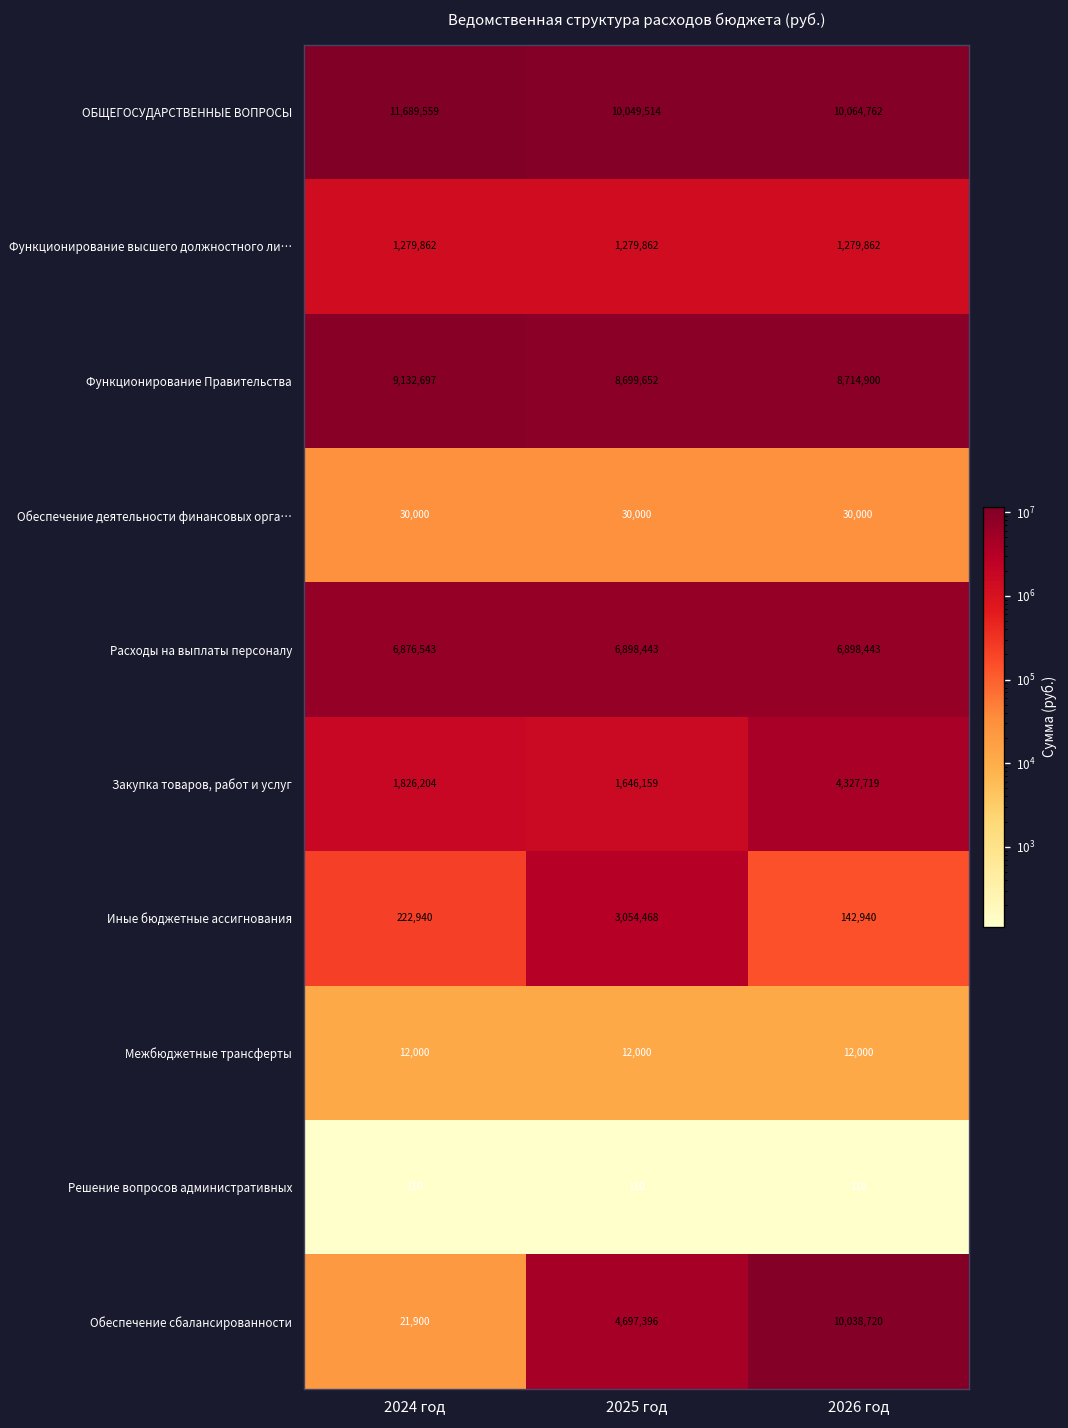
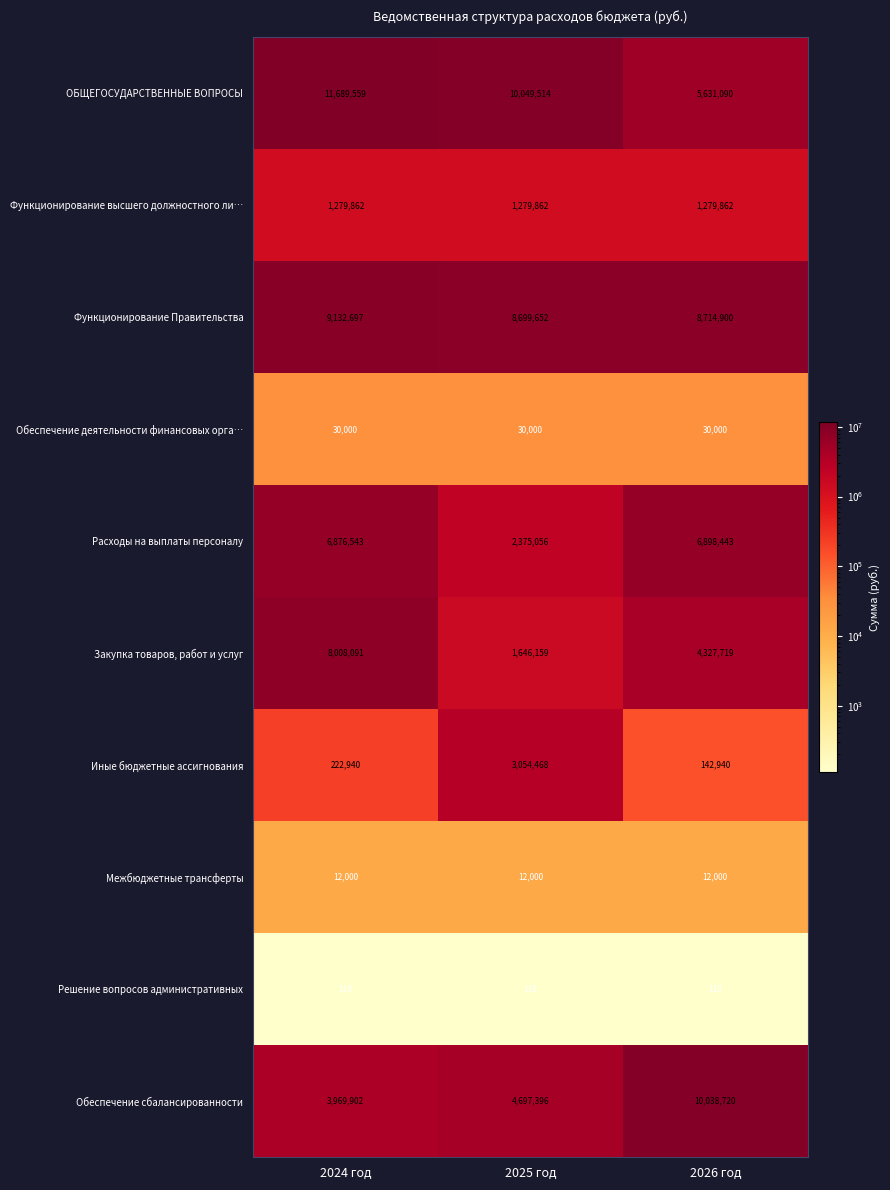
  {
    "ОБЩЕГОСУДАРСТВЕННЫЕ ВОПРОСЫ": {
      "2024 год": "11,689,559",
      "2025 год": "10,049,514",
-     "2026 год": "10,064,762"
+     "2026 год": "5,631,090"
    },
    "Функционирование высшего должностного ли…": {
      "2024 год": "1,279,862",
      "2025 год": "1,279,862",
      "2026 год": "1,279,862"
    },
    "Функционирование Правительства": {
      "2024 год": "9,132,697",
      "2025 год": "8,699,652",
      "2026 год": "8,714,900"
    },
    "Обеспечение деятельности финансовых орга…": {
      "2024 год": "30,000",
      "2025 год": "30,000",
      "2026 год": "30,000"
    },
    "Расходы на выплаты персоналу": {
      "2024 год": "6,876,543",
-     "2025 год": "6,898,443",
+     "2025 год": "2,375,056",
      "2026 год": "6,898,443"
    },
    "Закупка товаров, работ и услуг": {
-     "2024 год": "1,826,204",
+     "2024 год": "8,008,091",
      "2025 год": "1,646,159",
      "2026 год": "4,327,719"
    },
    "Иные бюджетные ассигнования": {
      "2024 год": "222,940",
      "2025 год": "3,054,468",
      "2026 год": "142,940"
    },
    "Межбюджетные трансферты": {
      "2024 год": "12,000",
      "2025 год": "12,000",
      "2026 год": "12,000"
    },
    "Решение вопросов административных": {
      "2024 год": "110",
      "2025 год": "110",
      "2026 год": "110"
    },
    "Обеспечение сбалансированности": {
-     "2024 год": "21,900",
+     "2024 год": "3,969,902",
      "2025 год": "4,697,396",
      "2026 год": "10,038,720"
    }
  }
